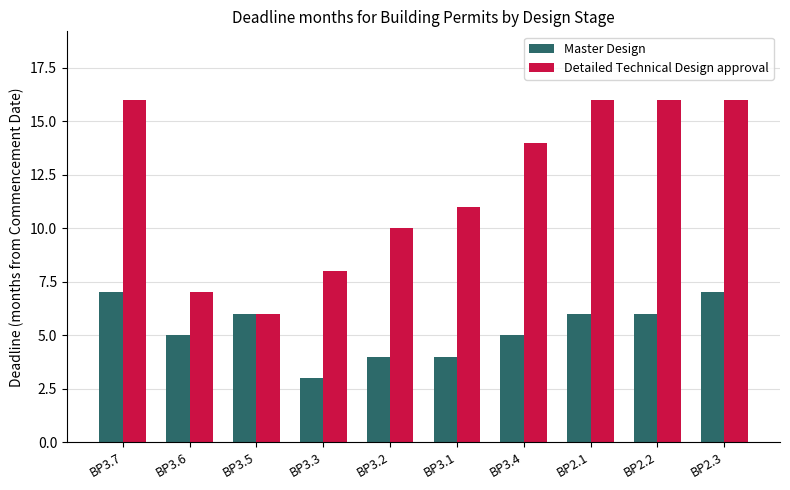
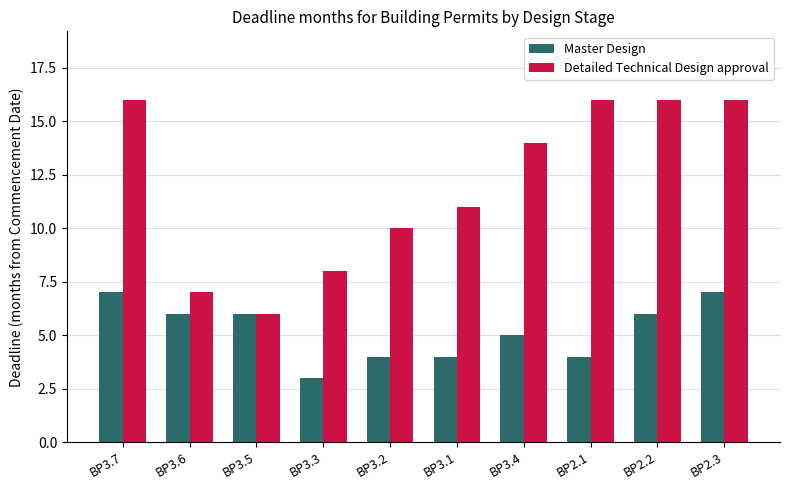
  {
    "Master Design": {
      "BP3.7": 7,
-     "BP3.6": 5,
+     "BP3.6": 6,
      "BP3.5": 6,
      "BP3.3": 3,
      "BP3.2": 4,
      "BP3.1": 4,
      "BP3.4": 5,
-     "BP2.1": 6,
+     "BP2.1": 4,
      "BP2.2": 6,
      "BP2.3": 7
    },
    "Detailed Technical Design approval": {
      "BP3.7": 16,
      "BP3.6": 7,
      "BP3.5": 6,
      "BP3.3": 8,
      "BP3.2": 10,
      "BP3.1": 11,
      "BP3.4": 14,
      "BP2.1": 16,
      "BP2.2": 16,
      "BP2.3": 16
    }
  }
